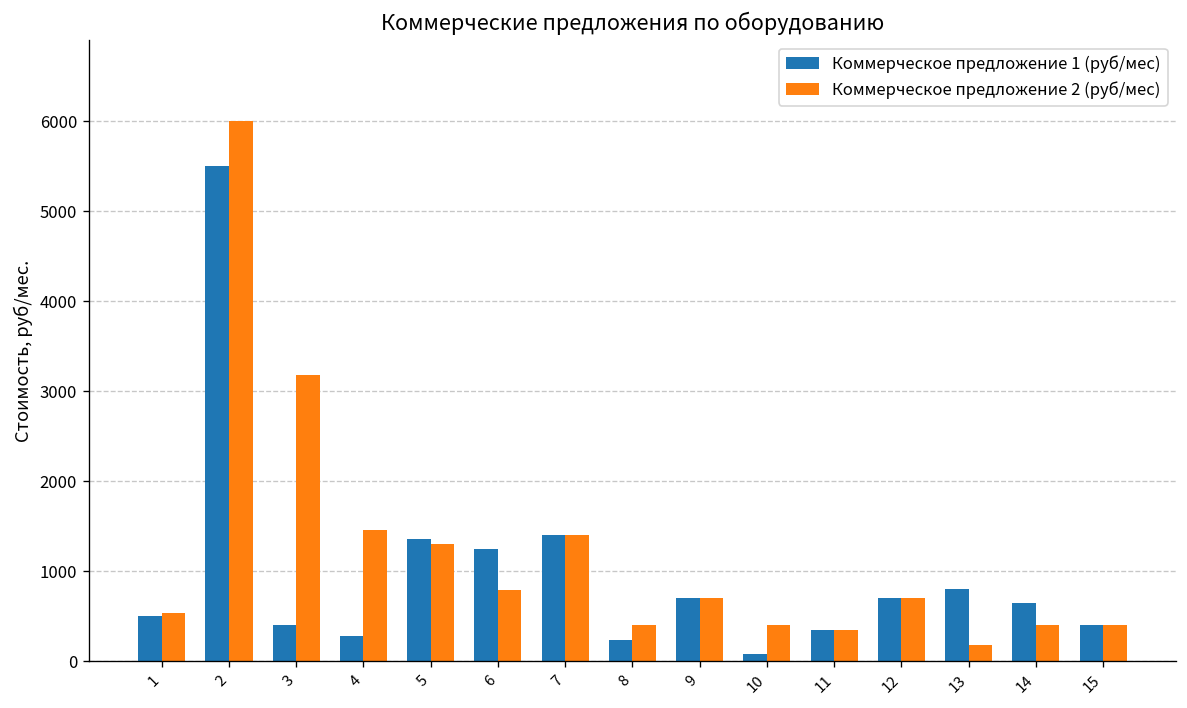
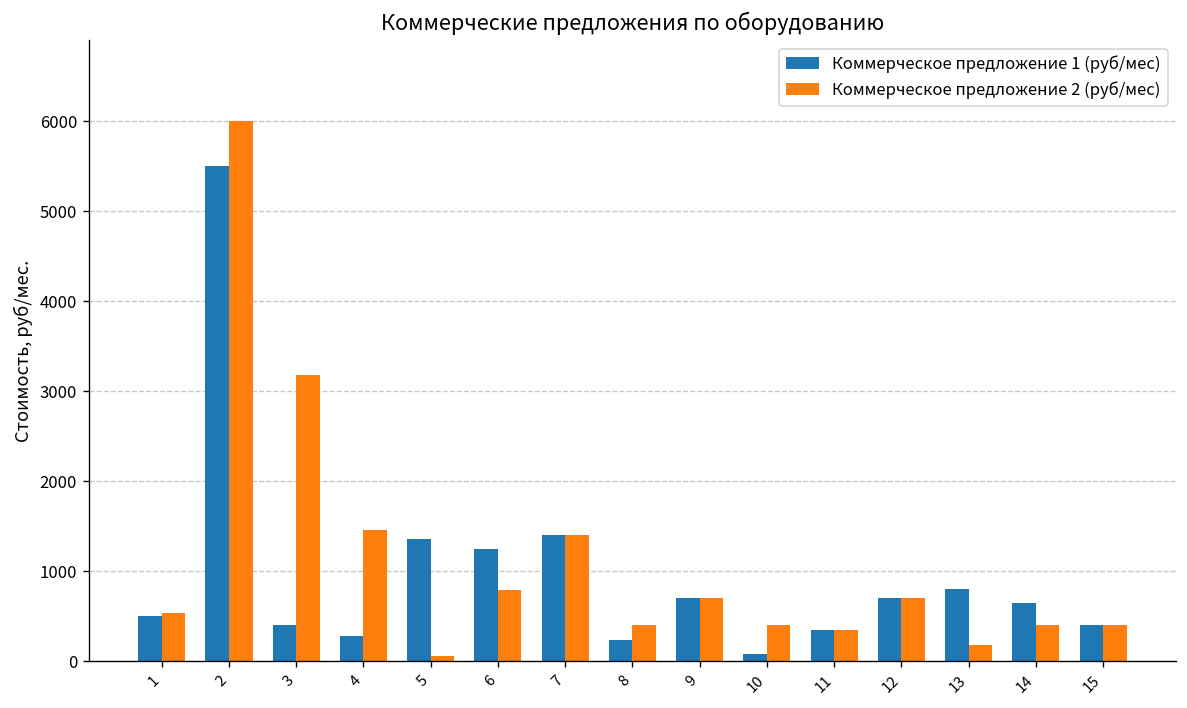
  {
    "Коммерческое предложение 1 (руб/мес)": {
      "1": 500,
      "2": 5500,
      "3": 400,
      "4": 300,
      "5": 1400,
      "6": 1300,
      "7": 1400,
      "8": 200,
      "9": 700,
      "10": 100,
      "11": 400,
      "12": 700,
      "13": 800,
      "14": 600,
      "15": 400
    },
    "Коммерческое предложение 2 (руб/мес)": {
      "1": 500,
      "2": 6000,
      "3": 3200,
      "4": 1500,
-     "5": 1300,
+     "5": 100,
      "6": 800,
      "7": 1400,
      "8": 400,
      "9": 700,
      "10": 400,
      "11": 400,
      "12": 700,
      "13": 200,
      "14": 400,
      "15": 400
    }
  }
